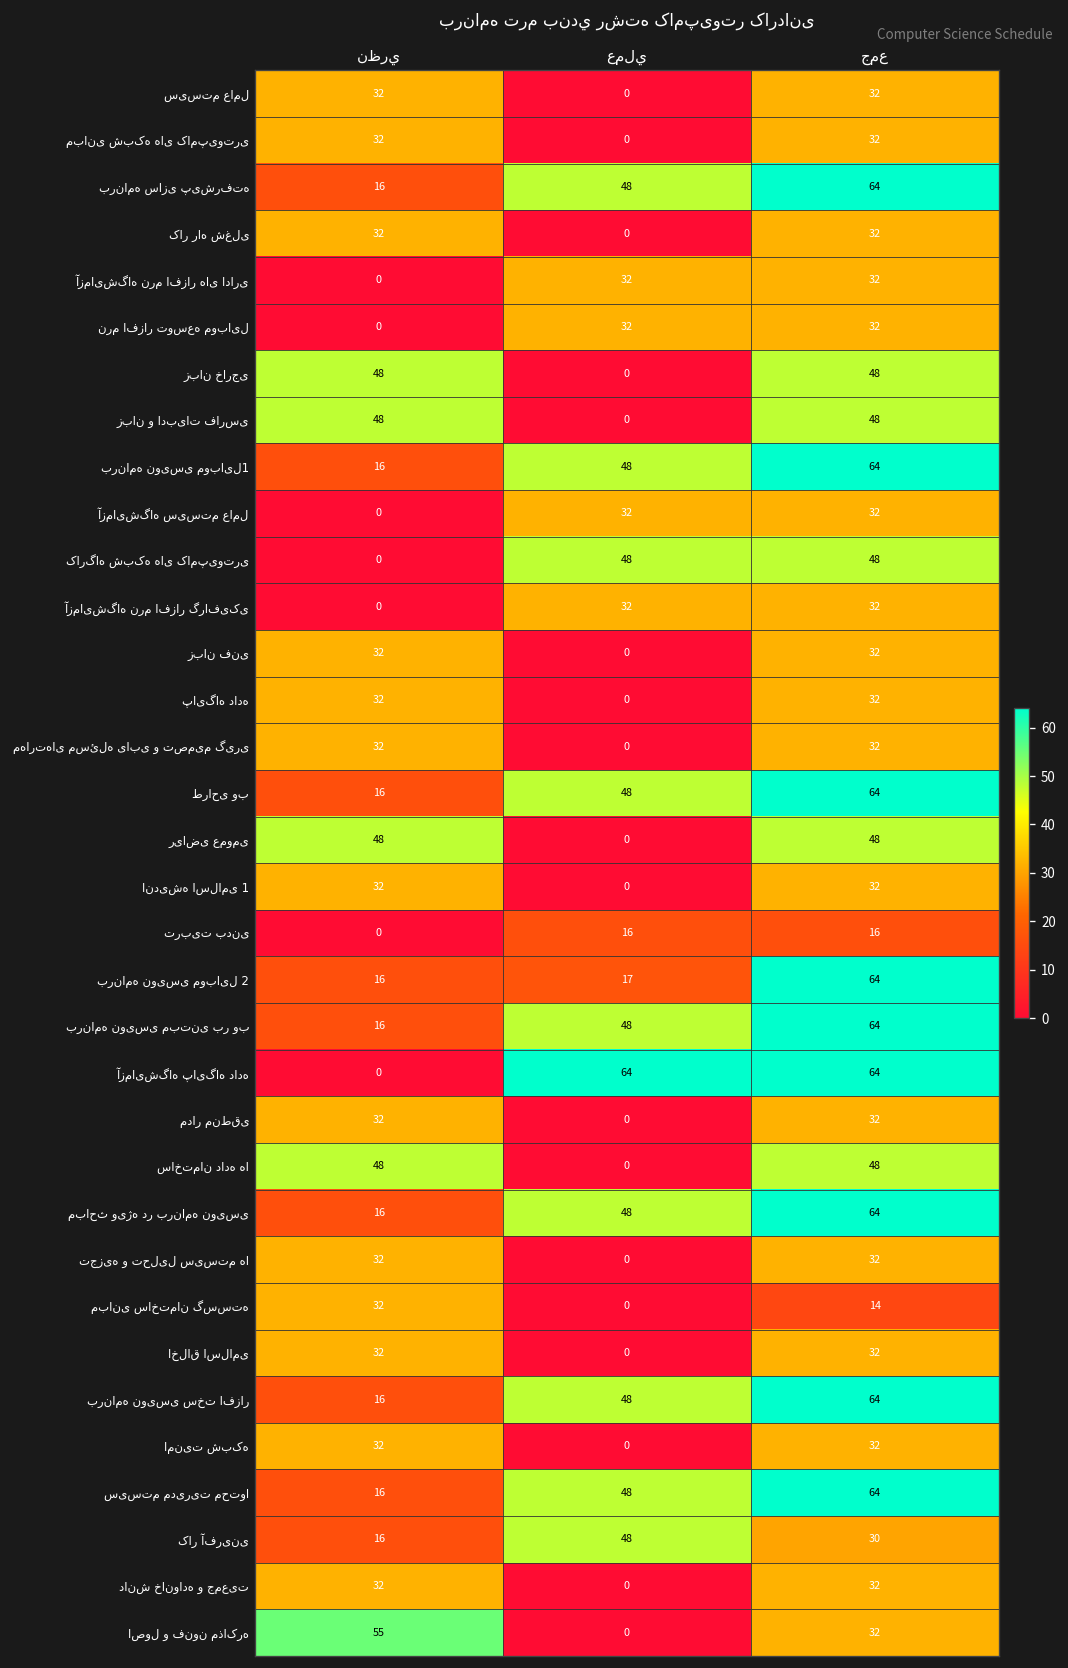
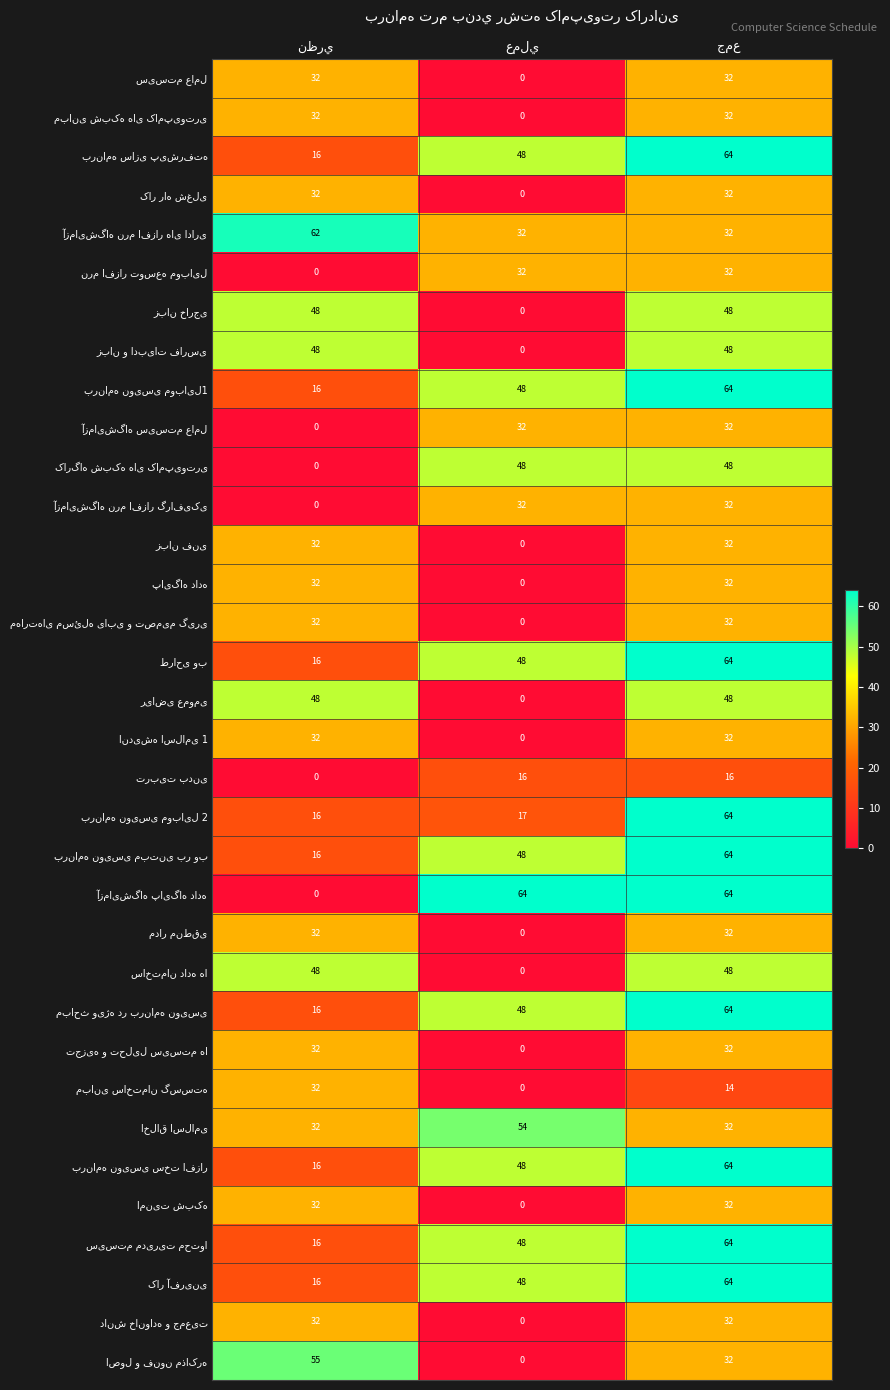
  {
    "سیستم عامل": {
      "نظري": 32,
      "عملي": 0,
      "جمع": 32
    },
    "مبانی شبکه های کامپیوتری": {
      "نظري": 32,
      "عملي": 0,
      "جمع": 32
    },
    "برنامه سازی پیشرفته": {
      "نظري": 16,
      "عملي": 48,
      "جمع": 64
    },
    "کار راه شغلی": {
      "نظري": 32,
      "عملي": 0,
      "جمع": 32
    },
    "آزمایشگاه نرم افزار های اداری": {
-     "نظري": 0,
+     "نظري": 62,
      "عملي": 32,
      "جمع": 32
    },
    "نرم افزار توسعه موبایل": {
      "نظري": 0,
      "عملي": 32,
      "جمع": 32
    },
    "زبان خارجی": {
      "نظري": 48,
      "عملي": 0,
      "جمع": 48
    },
    "زبان و ادبیات فارسی": {
      "نظري": 48,
      "عملي": 0,
      "جمع": 48
    },
    "برنامه نویسی موبایل1": {
      "نظري": 16,
      "عملي": 48,
      "جمع": 64
    },
    "آزمایشگاه سیستم عامل": {
      "نظري": 0,
      "عملي": 32,
      "جمع": 32
    },
    "کارگاه شبکه های کامپیوتری": {
      "نظري": 0,
      "عملي": 48,
      "جمع": 48
    },
    "آزمایشگاه نرم افزار گرافیکی": {
      "نظري": 0,
      "عملي": 32,
      "جمع": 32
    },
    "زبان فنی": {
      "نظري": 32,
      "عملي": 0,
      "جمع": 32
    },
    "پایگاه داده": {
      "نظري": 32,
      "عملي": 0,
      "جمع": 32
    },
    "مهارتهای مسئله یابی و تصمیم گیری": {
      "نظري": 32,
      "عملي": 0,
      "جمع": 32
    },
    "طراحی وب": {
      "نظري": 16,
      "عملي": 48,
      "جمع": 64
    },
    "ریاضی عمومی": {
      "نظري": 48,
      "عملي": 0,
      "جمع": 48
    },
    "اندیشه اسلامی 1": {
      "نظري": 32,
      "عملي": 0,
      "جمع": 32
    },
    "تربیت بدنی": {
      "نظري": 0,
      "عملي": 16,
      "جمع": 16
    },
    "برنامه نویسی موبایل 2": {
      "نظري": 16,
      "عملي": 17,
      "جمع": 64
    },
    "برنامه نویسی مبتنی بر وب": {
      "نظري": 16,
      "عملي": 48,
      "جمع": 64
    },
    "آزمایشگاه پایگاه داده": {
      "نظري": 0,
      "عملي": 64,
      "جمع": 64
    },
    "مدار منطقی": {
      "نظري": 32,
      "عملي": 0,
      "جمع": 32
    },
    "ساختمان داده ها": {
      "نظري": 48,
      "عملي": 0,
      "جمع": 48
    },
    "مباحث ویژه در برنامه نویسی": {
      "نظري": 16,
      "عملي": 48,
      "جمع": 64
    },
    "تجزیه و تحلیل سیستم ها": {
      "نظري": 32,
      "عملي": 0,
      "جمع": 32
    },
    "مبانی ساختمان گسسته": {
      "نظري": 32,
      "عملي": 0,
      "جمع": 14
    },
    "اخلاق اسلامی": {
      "نظري": 32,
-     "عملي": 0,
+     "عملي": 54,
      "جمع": 32
    },
    "برنامه نویسی سخت افزار": {
      "نظري": 16,
      "عملي": 48,
      "جمع": 64
    },
    "امنیت شبکه": {
      "نظري": 32,
      "عملي": 0,
      "جمع": 32
    },
    "سیستم مدیریت محتوا": {
      "نظري": 16,
      "عملي": 48,
      "جمع": 64
    },
    "کار آفرینی": {
      "نظري": 16,
      "عملي": 48,
-     "جمع": 30
+     "جمع": 64
    },
    "دانش خانواده و جمعیت": {
      "نظري": 32,
      "عملي": 0,
      "جمع": 32
    },
    "اصول و فنون مذاکره": {
      "نظري": 55,
      "عملي": 0,
      "جمع": 32
    }
  }
